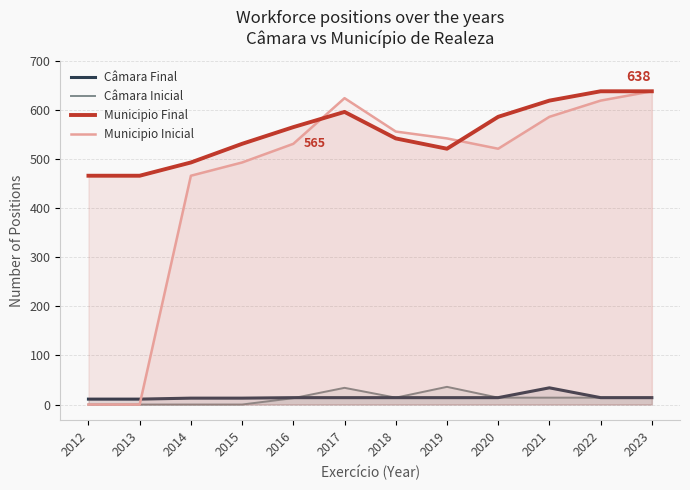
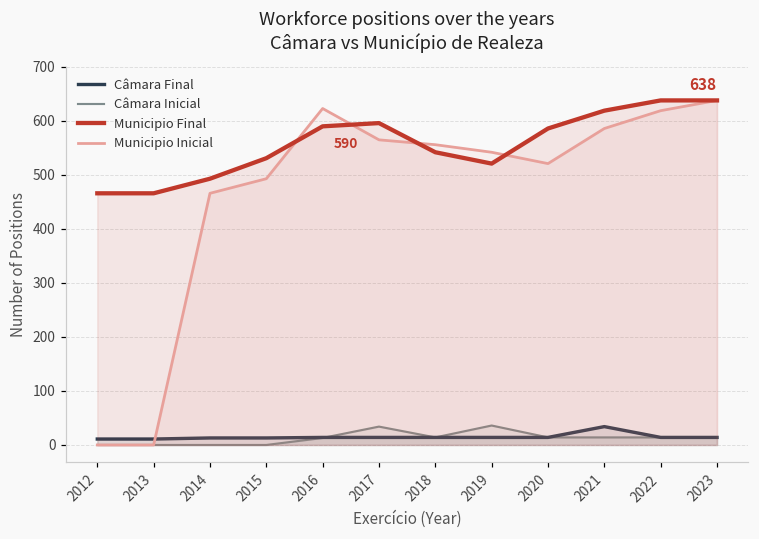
  {
    "Câmara Final": {
      "2012": 10,
      "2013": 10,
      "2014": 10,
      "2015": 10,
      "2017": 10,
      "2019": 10,
      "2021": 30
    },
    "Câmara Inicial": {
      "2014": 0,
      "2015": 0,
      "2017": 30,
      "2019": 40,
      "2021": 10
    },
    "Municipio Final": {
-     "2016": 565
+     "2016": 590
    },
    "Municipio Inicial": {
      "2014": 470,
      "2015": 490,
-     "2016": 530,
-     "2017": 620,
+     "2016": 620,
+     "2017": 570,
      "2018": 560,
      "2019": 540,
      "2020": 520,
      "2021": 590,
      "2022": 620
    }
  }
